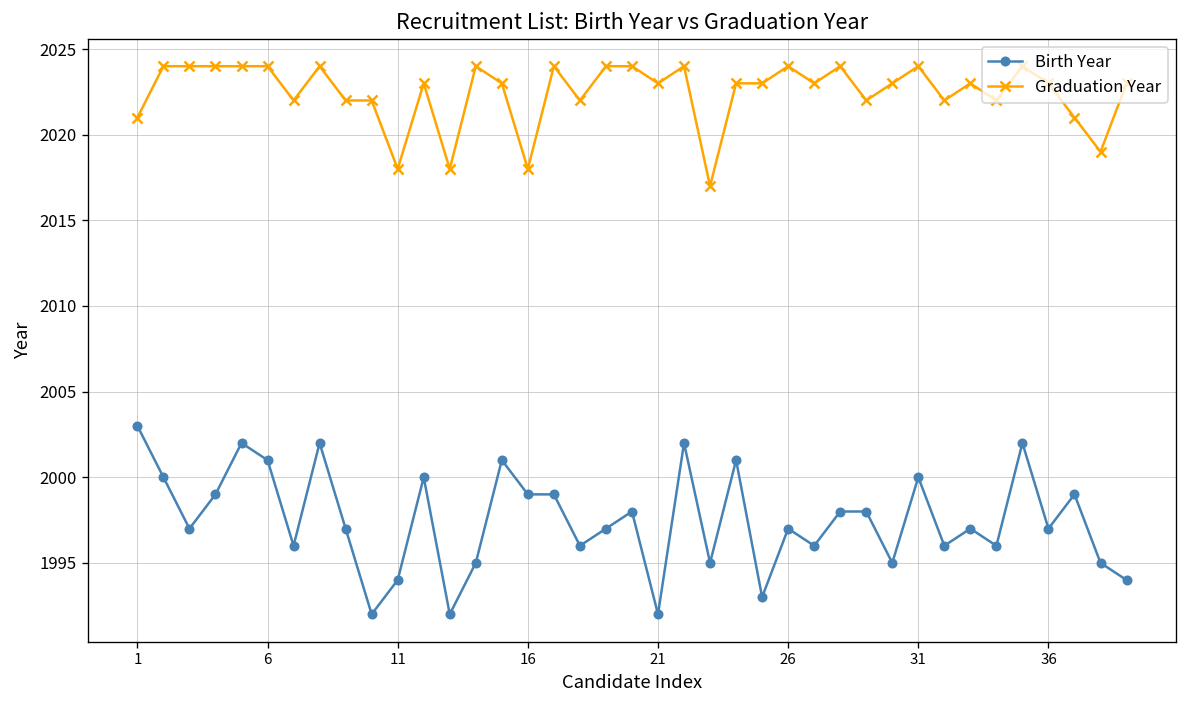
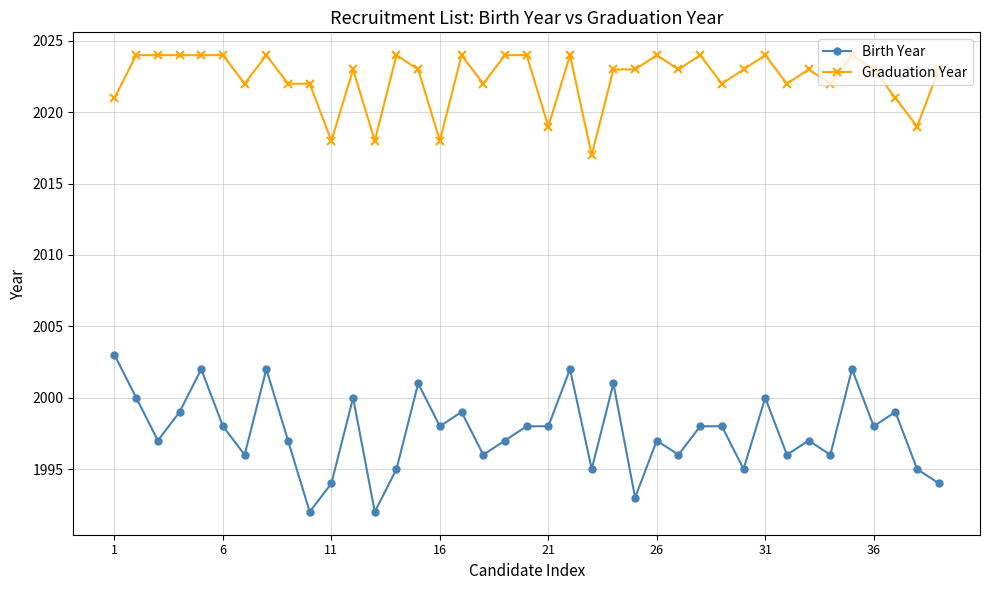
  {
    "Birth Year": {
      "1": 2003,
-     "6": 2001,
+     "6": 1998,
      "11": 1994,
-     "16": 1999,
-     "21": 1992,
+     "16": 1998,
+     "21": 1998,
      "26": 1997,
      "31": 2000,
-     "36": 1997
+     "36": 1998
    },
    "Graduation Year": {
      "1": 2021,
      "6": 2024,
      "11": 2018,
      "16": 2018,
-     "21": 2023,
+     "21": 2019,
      "26": 2024,
      "31": 2024
    }
  }
